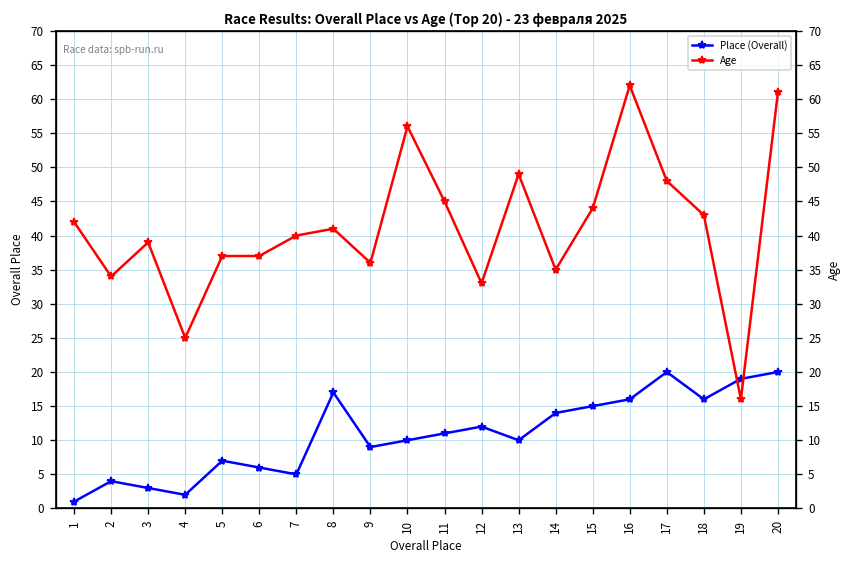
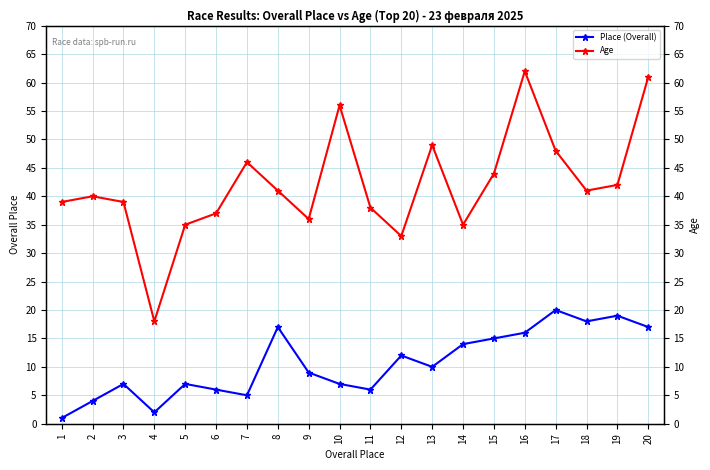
  {
    "Place (Overall)": {
      "1": 1,
      "2": 4,
-     "3": 3,
+     "3": 7,
      "4": 2,
      "5": 7,
      "6": 6,
      "7": 5,
      "8": 17,
      "9": 9,
-     "10": 10,
-     "11": 11,
+     "10": 7,
+     "11": 6,
      "12": 12,
      "13": 10,
      "14": 14,
      "15": 15,
      "16": 16,
      "17": 20,
-     "18": 16,
+     "18": 18,
      "19": 19,
-     "20": 20
+     "20": 17
    },
    "Age": {
-     "1": 42,
-     "2": 34,
+     "1": 39,
+     "2": 40,
      "3": 39,
-     "4": 25,
-     "5": 37,
+     "4": 18,
+     "5": 35,
      "6": 37,
-     "7": 40,
+     "7": 46,
      "8": 41,
      "9": 36,
      "10": 56,
-     "11": 45,
+     "11": 38,
      "12": 33,
      "13": 49,
      "14": 35,
      "15": 44,
      "16": 62,
      "17": 48,
-     "18": 43,
-     "19": 16,
+     "18": 41,
+     "19": 42,
      "20": 61
    }
  }
